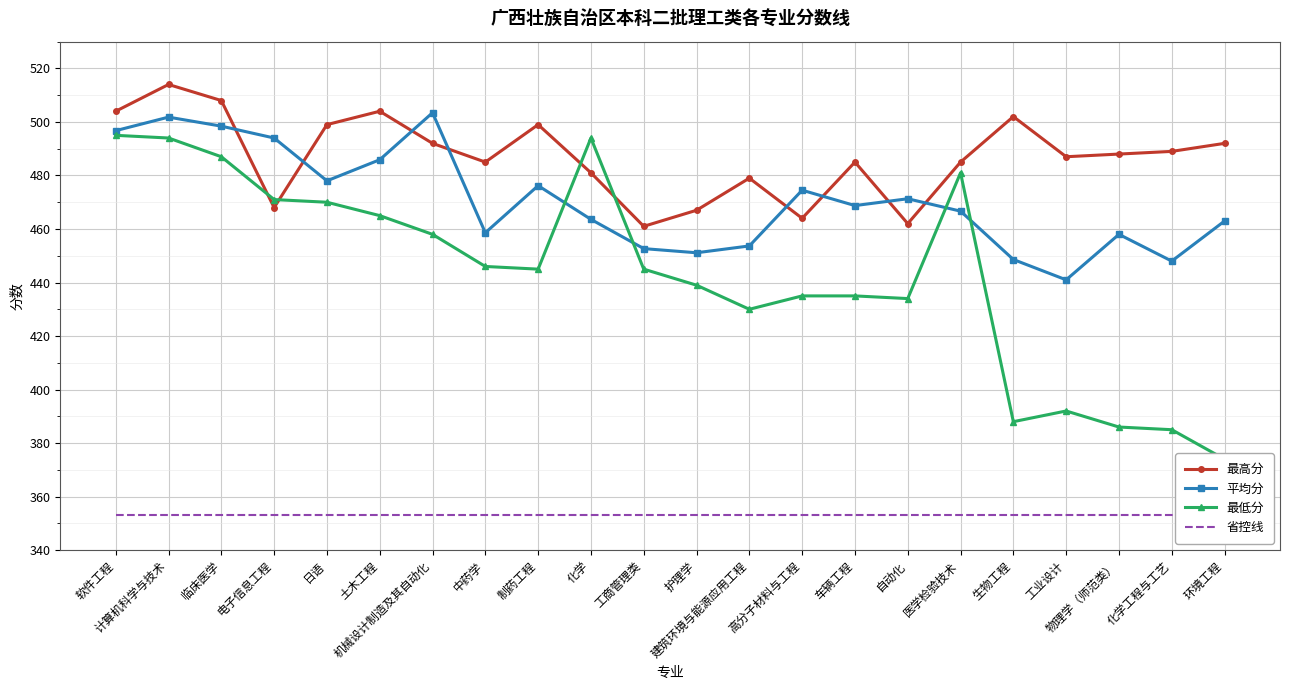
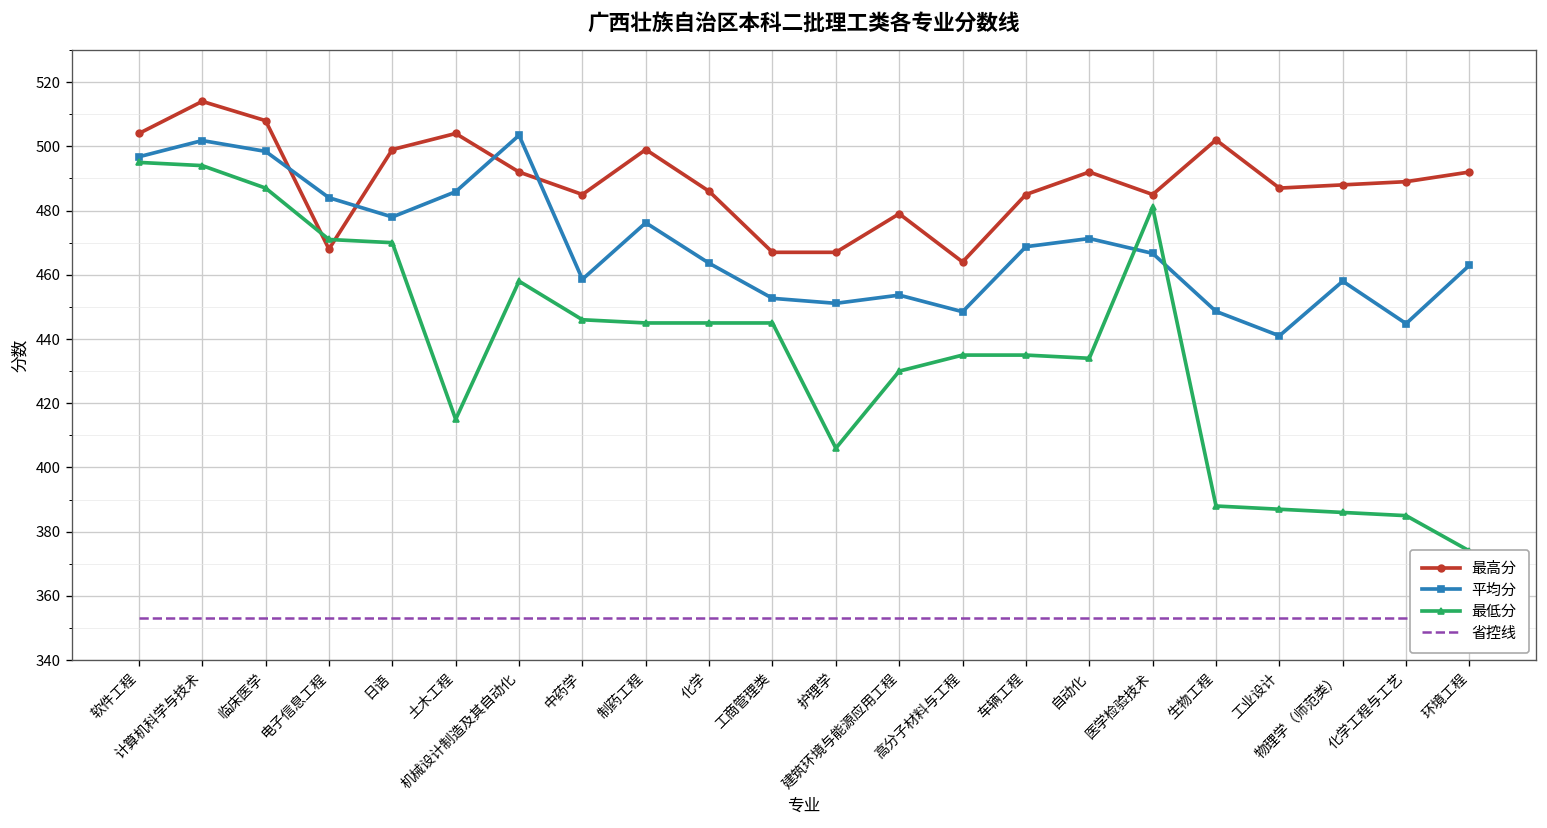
  {
    "最高分": {
      "软件工程": 504,
      "计算机科学与技术": 514,
      "临床医学": 508,
      "电子信息工程": 468,
      "日语": 499,
      "土木工程": 504,
      "机械设计制造及其自动化": 492,
      "中药学": 485,
      "制药工程": 499,
-     "化学": 481,
-     "工商管理类": 461,
+     "化学": 486,
+     "工商管理类": 467,
      "护理学": 467,
      "建筑环境与能源应用工程": 479,
      "高分子材料与工程": 464,
      "车辆工程": 485,
-     "自动化": 462,
+     "自动化": 492,
      "医学检验技术": 485,
      "生物工程": 502,
      "工业设计": 487,
      "物理学（师范类）": 488,
      "化学工程与工艺": 489,
      "环境工程": 492
    },
    "平均分": {
      "软件工程": 497,
      "计算机科学与技术": 502,
      "临床医学": 498,
-     "电子信息工程": 494,
+     "电子信息工程": 484,
      "日语": 478,
      "土木工程": 486,
      "机械设计制造及其自动化": 503,
      "中药学": 459,
      "制药工程": 476,
      "化学": 464,
      "工商管理类": 453,
      "护理学": 451,
      "建筑环境与能源应用工程": 454,
-     "高分子材料与工程": 475,
+     "高分子材料与工程": 449,
      "车辆工程": 469,
      "自动化": 471,
      "医学检验技术": 467,
      "生物工程": 449,
      "工业设计": 441,
      "物理学（师范类）": 458,
-     "化学工程与工艺": 448,
+     "化学工程与工艺": 445,
      "环境工程": 463
    },
    "最低分": {
      "软件工程": 495,
      "计算机科学与技术": 494,
      "临床医学": 487,
      "电子信息工程": 471,
      "日语": 470,
-     "土木工程": 465,
+     "土木工程": 415,
      "机械设计制造及其自动化": 458,
      "中药学": 446,
      "制药工程": 445,
-     "化学": 494,
+     "化学": 445,
      "工商管理类": 445,
-     "护理学": 439,
+     "护理学": 406,
      "建筑环境与能源应用工程": 430,
      "高分子材料与工程": 435,
      "车辆工程": 435,
      "自动化": 434,
      "医学检验技术": 481,
      "生物工程": 388,
-     "工业设计": 392,
+     "工业设计": 387,
      "物理学（师范类）": 386,
      "化学工程与工艺": 385
    },
    "省控线": {
      "软件工程": 353,
      "计算机科学与技术": 353,
      "临床医学": 353,
      "电子信息工程": 353,
      "日语": 353,
      "土木工程": 353,
      "机械设计制造及其自动化": 353,
      "中药学": 353,
      "制药工程": 353,
      "化学": 353,
      "工商管理类": 353,
      "护理学": 353,
      "建筑环境与能源应用工程": 353,
      "高分子材料与工程": 353,
      "车辆工程": 353,
      "自动化": 353,
      "医学检验技术": 353,
      "生物工程": 353,
      "工业设计": 353,
      "物理学（师范类）": 353,
      "化学工程与工艺": 353
    }
  }
